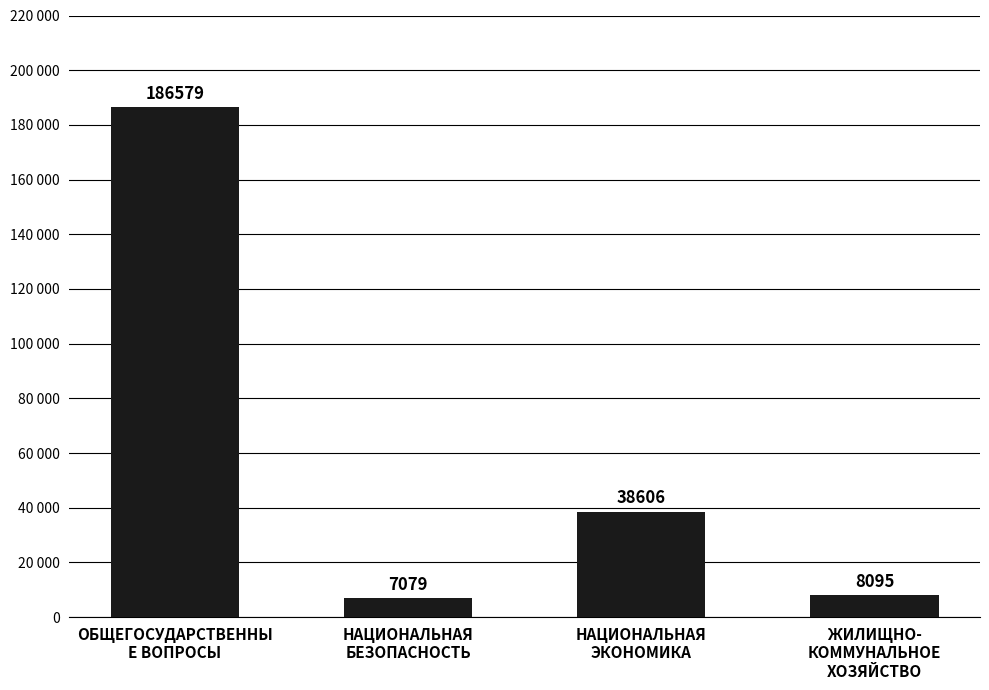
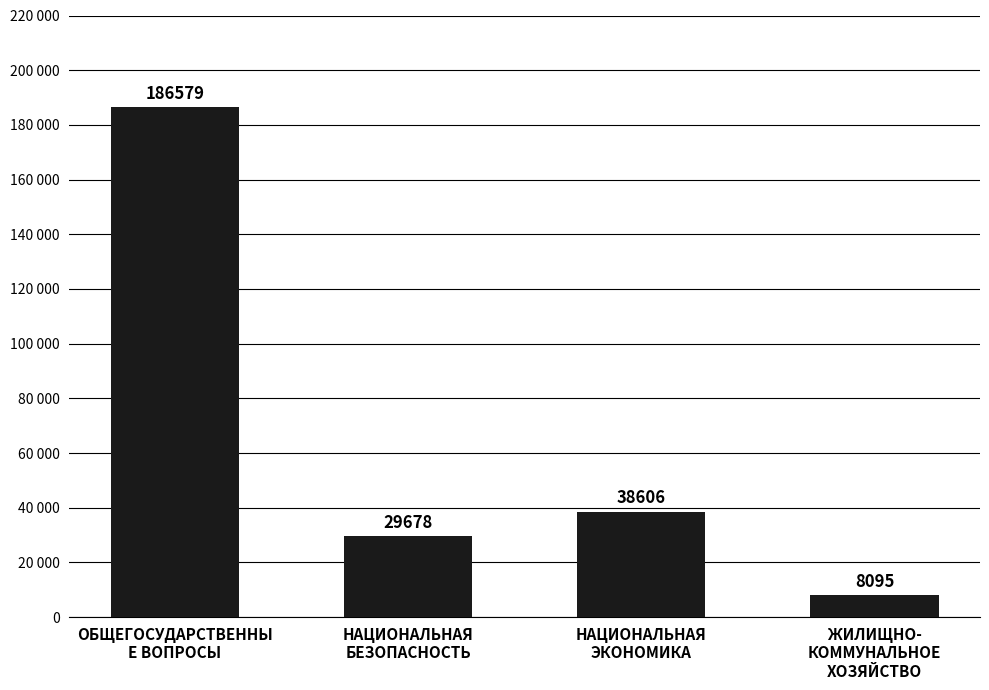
  {
    "ОБЩЕГОСУДАРСТВЕННЫ Е ВОПРОСЫ": 186579,
-   "НАЦИОНАЛЬНАЯ БЕЗОПАСНОСТЬ": 7079,
+   "НАЦИОНАЛЬНАЯ БЕЗОПАСНОСТЬ": 29678,
    "НАЦИОНАЛЬНАЯ ЭКОНОМИКА": 38606,
    "ЖИЛИЩНО- КОММУНАЛЬНОЕ ХОЗЯЙСТВО": 8095
  }
